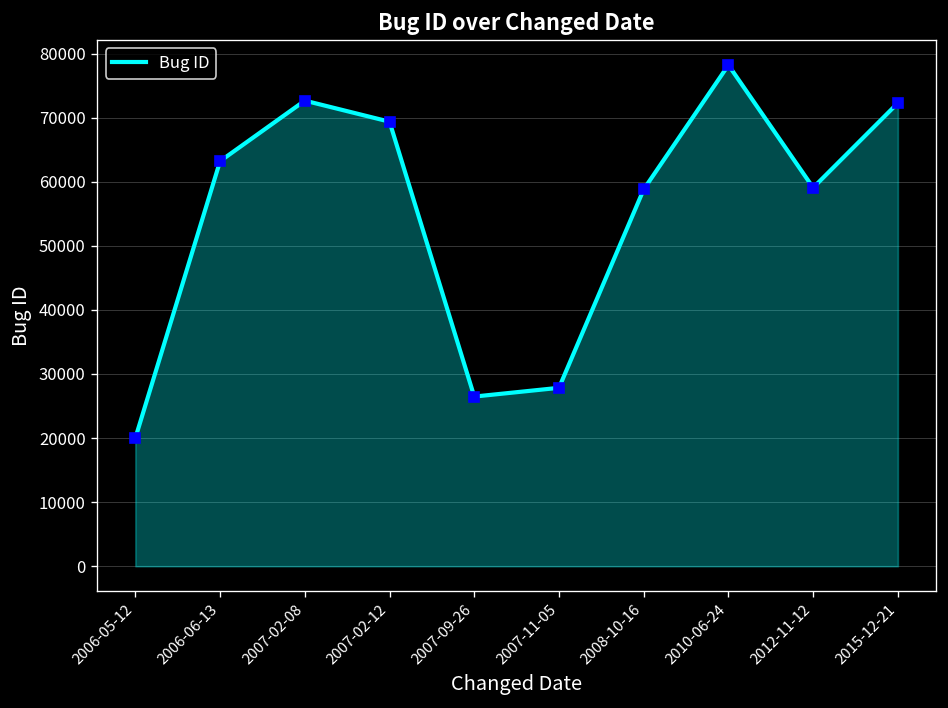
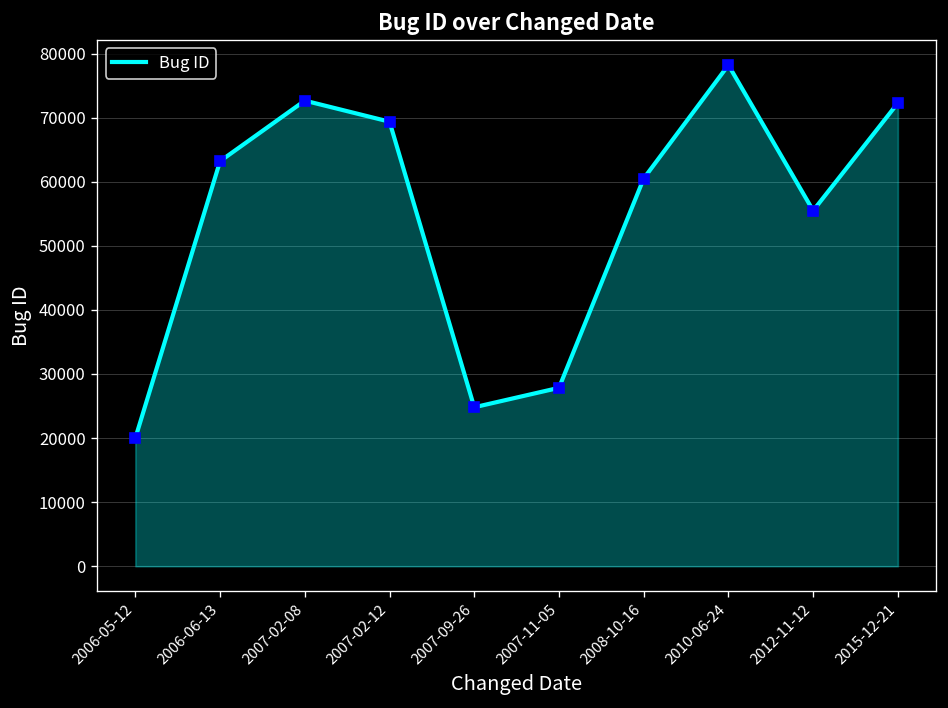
  {
    "2006-05-12": 20000,
    "2006-06-13": 63000,
    "2007-02-08": 73000,
    "2007-02-12": 69000,
-   "2007-09-26": 26000,
+   "2007-09-26": 25000,
    "2007-11-05": 28000,
-   "2008-10-16": 59000,
+   "2008-10-16": 61000,
    "2010-06-24": 78000,
-   "2012-11-12": 59000,
+   "2012-11-12": 55000,
    "2015-12-21": 72000
  }
